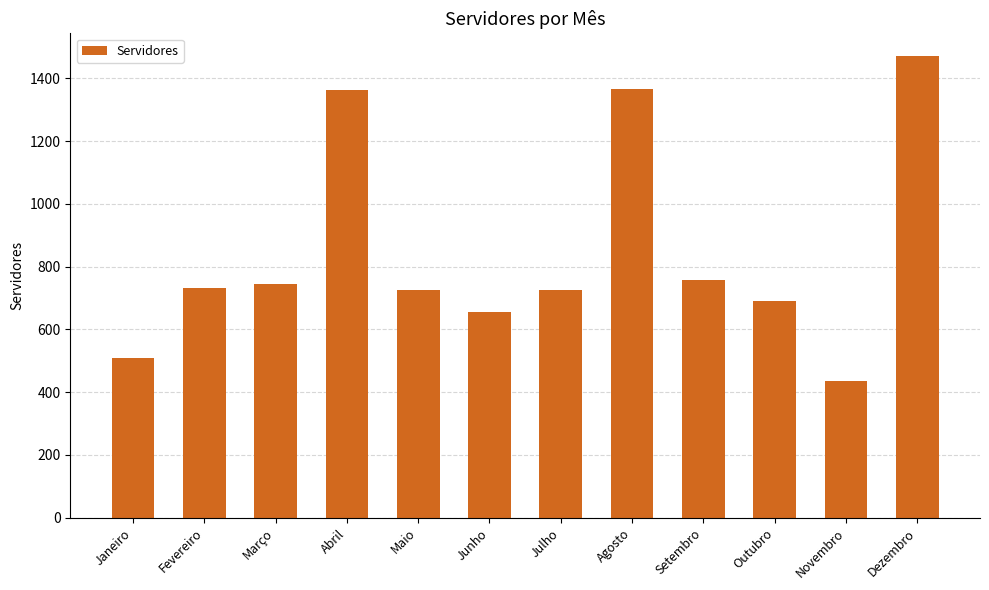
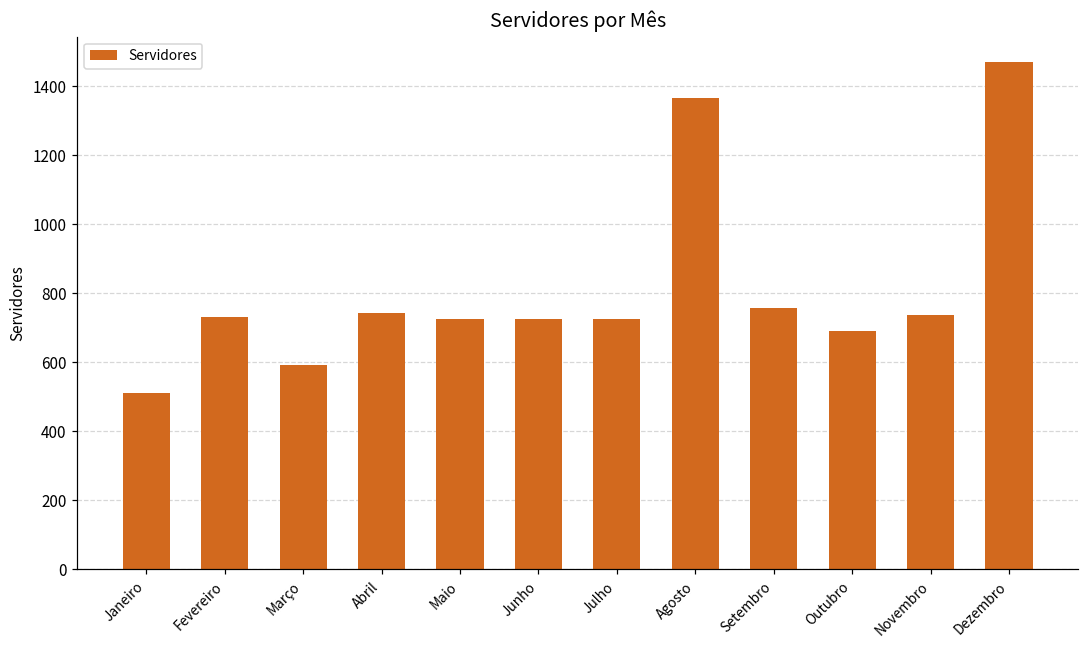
  {
    "Janeiro": 510,
    "Fevereiro": 730,
-   "Março": 750,
-   "Abril": 1360,
+   "Março": 590,
+   "Abril": 740,
    "Maio": 730,
-   "Junho": 660,
+   "Junho": 730,
    "Julho": 730,
    "Agosto": 1370,
    "Setembro": 760,
    "Outubro": 690,
-   "Novembro": 440,
+   "Novembro": 740,
    "Dezembro": 1470
  }
